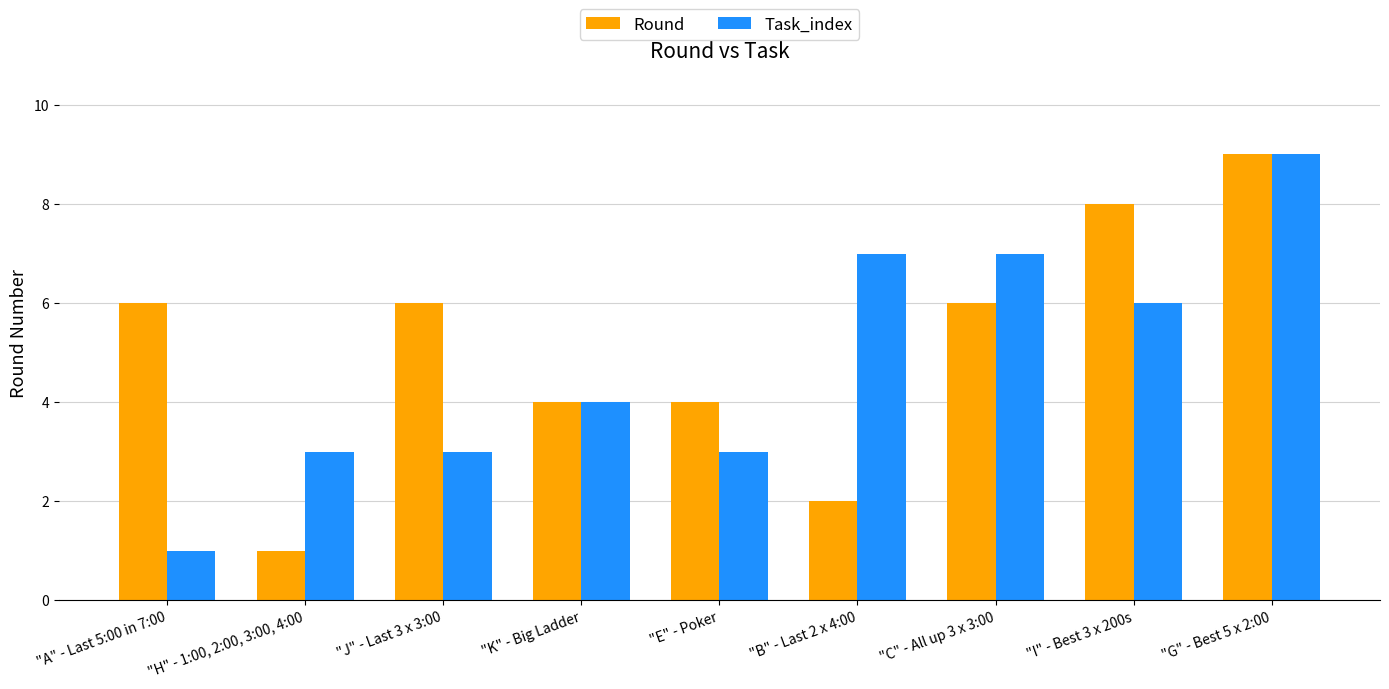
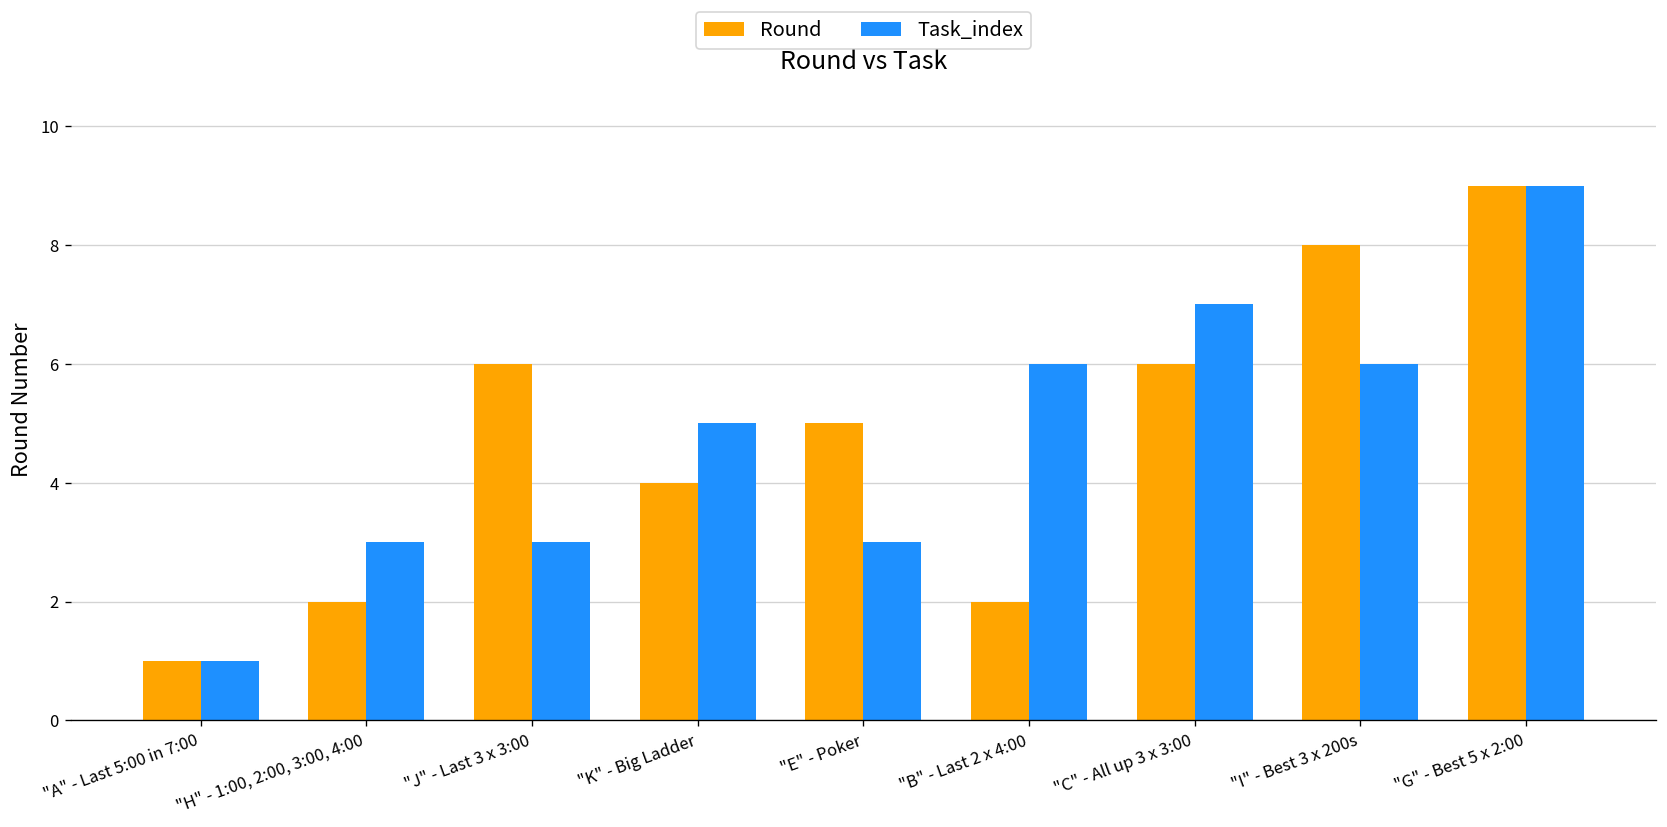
  {
    "Round": {
-     "\"A\" - Last 5:00 in 7:00": 6,
-     "\"H\" - 1:00, 2:00, 3:00, 4:00": 1,
+     "\"A\" - Last 5:00 in 7:00": 1,
+     "\"H\" - 1:00, 2:00, 3:00, 4:00": 2,
      "\"J\" - Last 3 x 3:00": 6,
      "\"K\" - Big Ladder": 4,
-     "\"E\" - Poker": 4,
+     "\"E\" - Poker": 5,
      "\"B\" - Last 2 x 4:00": 2,
      "\"C\" - All up 3 x 3:00": 6,
      "\"I\" - Best 3 x 200s": 8,
      "\"G\" - Best 5 x 2:00": 9
    },
    "Task_index": {
      "\"A\" - Last 5:00 in 7:00": 1,
      "\"H\" - 1:00, 2:00, 3:00, 4:00": 3,
      "\"J\" - Last 3 x 3:00": 3,
-     "\"K\" - Big Ladder": 4,
+     "\"K\" - Big Ladder": 5,
      "\"E\" - Poker": 3,
-     "\"B\" - Last 2 x 4:00": 7,
+     "\"B\" - Last 2 x 4:00": 6,
      "\"C\" - All up 3 x 3:00": 7,
      "\"I\" - Best 3 x 200s": 6,
      "\"G\" - Best 5 x 2:00": 9
    }
  }
